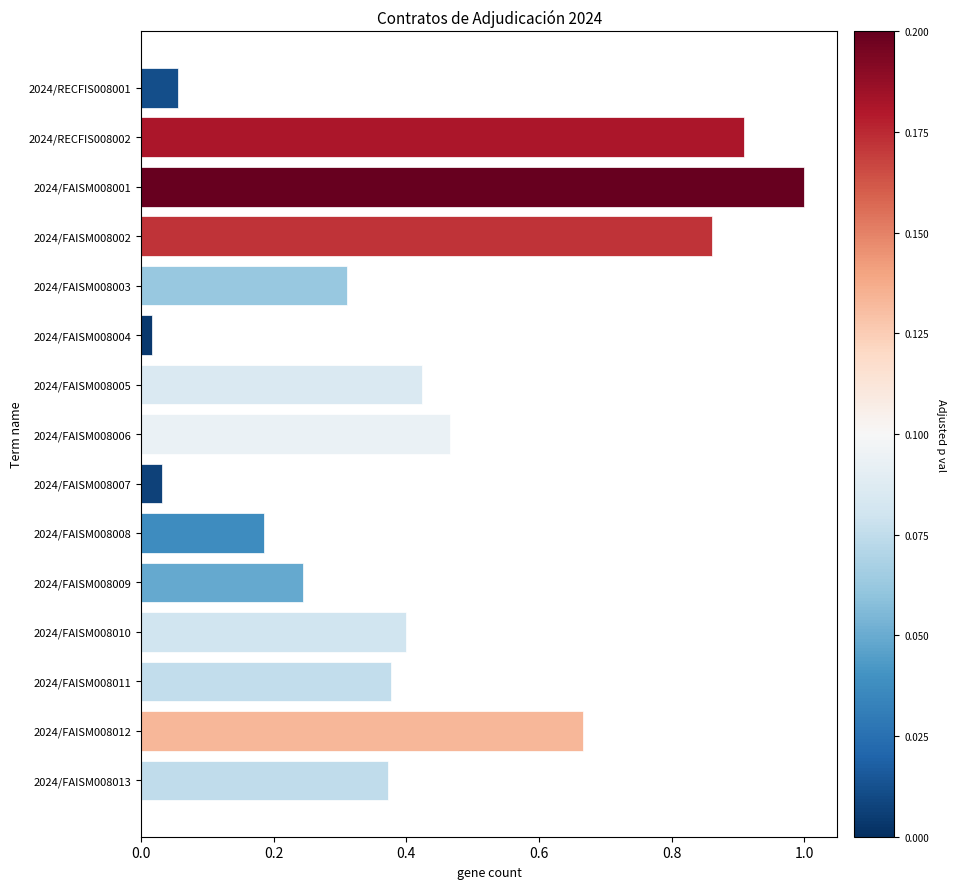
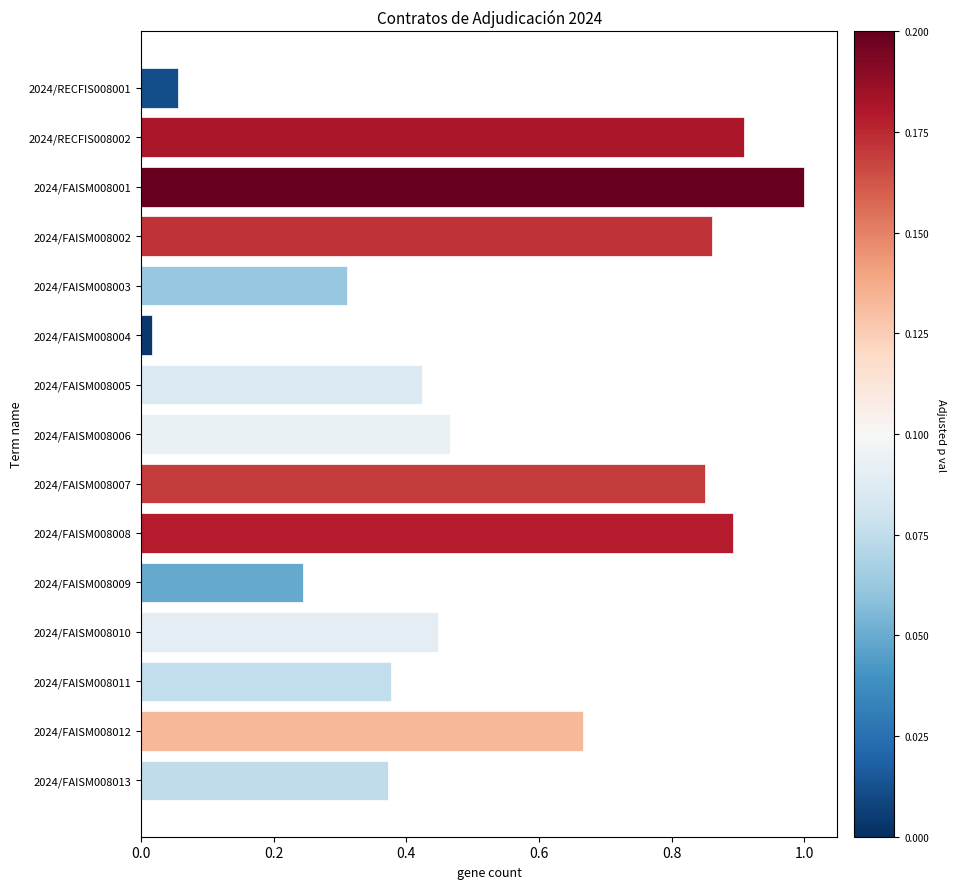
  {
    "2024/RECFIS008001": 0.06,
    "2024/RECFIS008002": 0.91,
    "2024/FAISM008001": 1.00,
    "2024/FAISM008002": 0.86,
    "2024/FAISM008003": 0.31,
    "2024/FAISM008004": 0.02,
    "2024/FAISM008005": 0.42,
    "2024/FAISM008006": 0.47,
-   "2024/FAISM008007": 0.03,
-   "2024/FAISM008008": 0.19,
+   "2024/FAISM008007": 0.85,
+   "2024/FAISM008008": 0.89,
    "2024/FAISM008009": 0.24,
-   "2024/FAISM008010": 0.40,
+   "2024/FAISM008010": 0.45,
    "2024/FAISM008011": 0.38,
    "2024/FAISM008012": 0.67,
    "2024/FAISM008013": 0.37
  }
